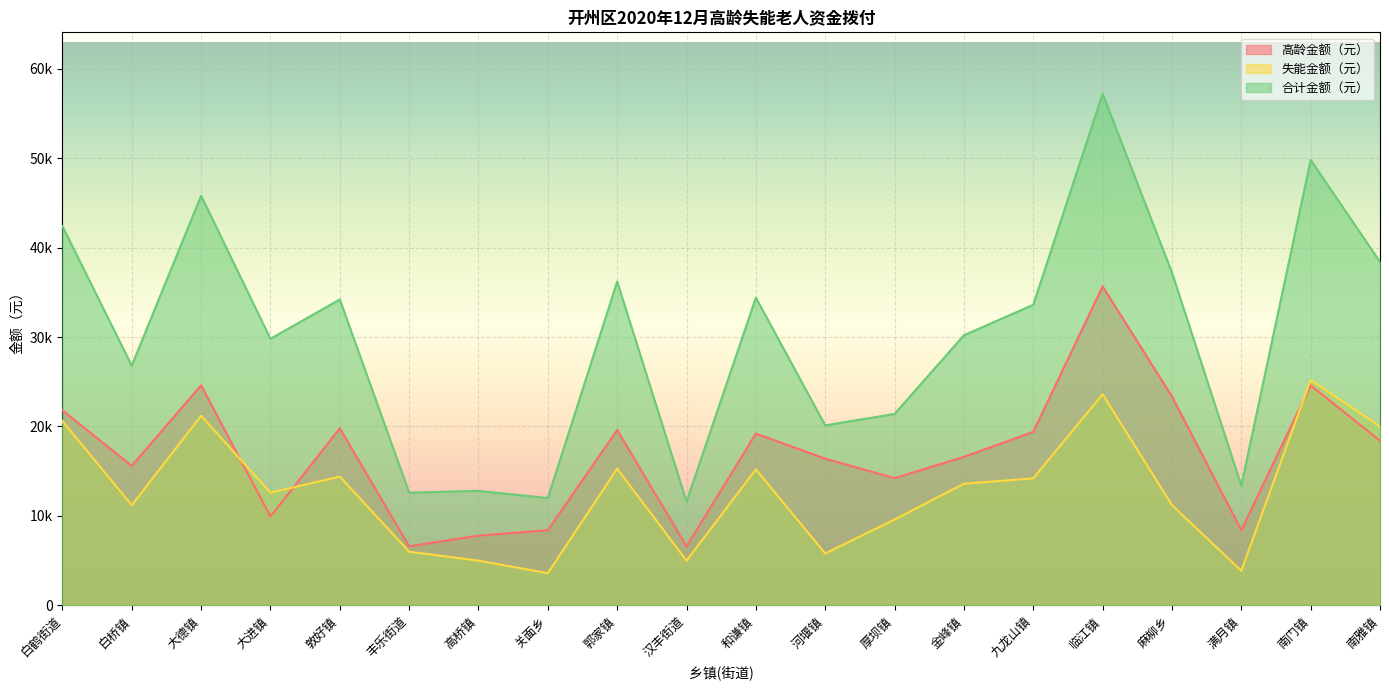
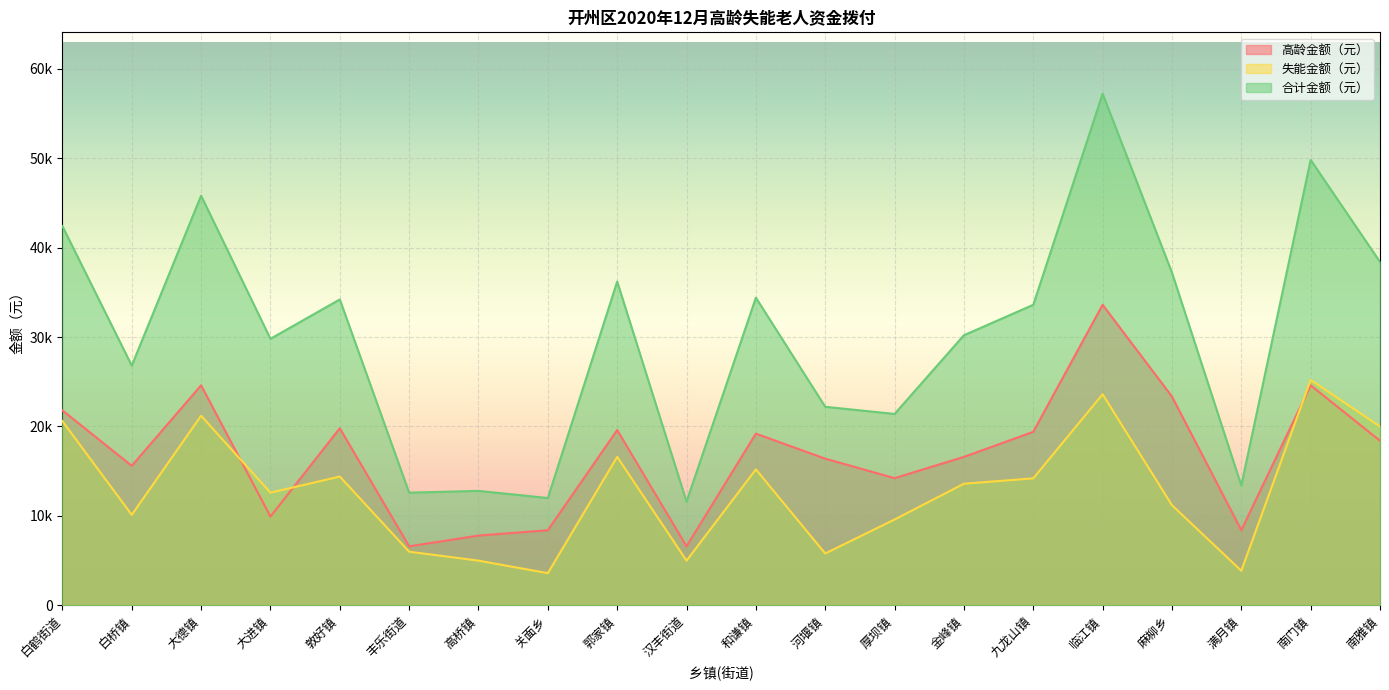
  {
    "高龄金额（元）": {
      "白鹤街道": 22000,
      "白桥镇": 16000,
      "大德镇": 25000,
      "大进镇": 10000,
      "敦好镇": 20000,
      "丰乐街道": 7000,
      "高桥镇": 8000,
      "关面乡": 8000,
      "郭家镇": 20000,
      "汉丰街道": 7000,
      "和谦镇": 19000,
      "河堰镇": 16000,
      "厚坝镇": 14000,
      "金峰镇": 17000,
      "九龙山镇": 19000,
-     "临江镇": 36000,
+     "临江镇": 34000,
      "麻柳乡": 23000,
      "满月镇": 8000,
      "南门镇": 25000,
      "南雅镇": 18000
    },
    "失能金额（元）": {
      "白鹤街道": 21000,
-     "白桥镇": 11000,
+     "白桥镇": 10000,
      "大德镇": 21000,
      "大进镇": 13000,
      "敦好镇": 14000,
      "丰乐街道": 6000,
      "高桥镇": 5000,
      "关面乡": 4000,
-     "郭家镇": 15000,
+     "郭家镇": 17000,
      "汉丰街道": 5000,
      "和谦镇": 15000,
      "河堰镇": 6000,
      "厚坝镇": 10000,
      "金峰镇": 14000,
      "九龙山镇": 14000,
      "临江镇": 24000,
      "麻柳乡": 11000,
      "满月镇": 4000,
      "南门镇": 25000,
      "南雅镇": 20000
    },
    "合计金额（元）": {
      "白鹤街道": 42000,
      "白桥镇": 27000,
      "大德镇": 46000,
      "大进镇": 30000,
      "敦好镇": 34000,
      "丰乐街道": 13000,
      "高桥镇": 13000,
      "关面乡": 12000,
      "郭家镇": 36000,
      "汉丰街道": 12000,
      "和谦镇": 34000,
-     "河堰镇": 20000,
+     "河堰镇": 22000,
      "厚坝镇": 21000,
      "金峰镇": 30000,
      "九龙山镇": 34000,
      "临江镇": 57000,
      "麻柳乡": 37000,
      "满月镇": 13000,
      "南门镇": 50000,
      "南雅镇": 38000
    }
  }
